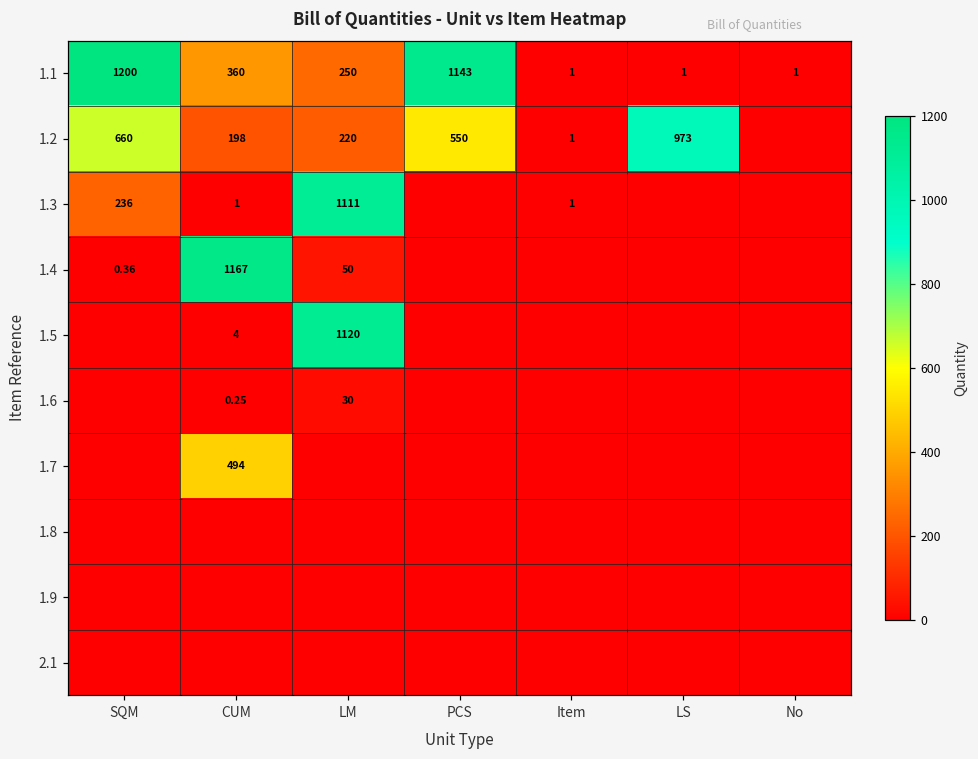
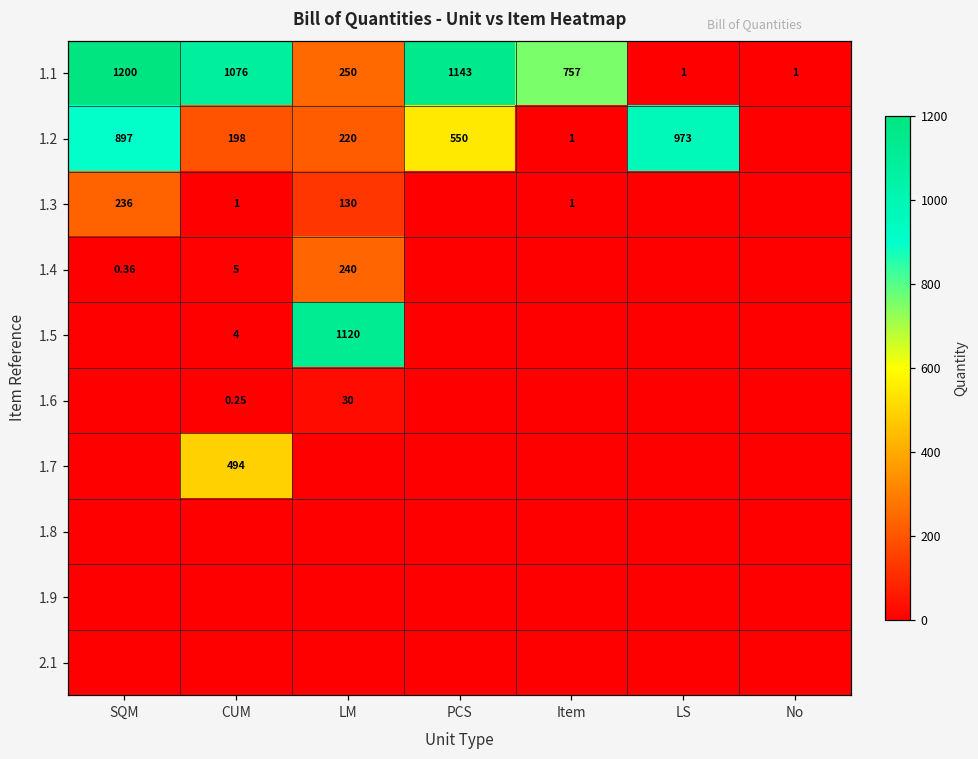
  {
    "1.1": {
      "SQM": 1200,
-     "CUM": 360,
+     "CUM": 1076,
      "LM": 250,
      "PCS": 1143,
-     "Item": 1,
+     "Item": 757,
      "LS": 1,
      "No": 1
    },
    "1.2": {
-     "SQM": 660,
+     "SQM": 897,
      "CUM": 198,
      "LM": 220,
      "PCS": 550,
      "Item": 1,
      "LS": 973
    },
    "1.3": {
      "SQM": 236,
      "CUM": 1,
-     "LM": 1111,
+     "LM": 130,
      "Item": 1
    },
    "1.4": {
      "SQM": 0.36,
-     "CUM": 1167,
-     "LM": 50
+     "CUM": 5,
+     "LM": 240
    },
    "1.5": {
      "CUM": 4,
      "LM": 1120
    },
    "1.6": {
      "CUM": 0.25,
      "LM": 30
    },
    "1.7": {
      "CUM": 494
    }
  }
